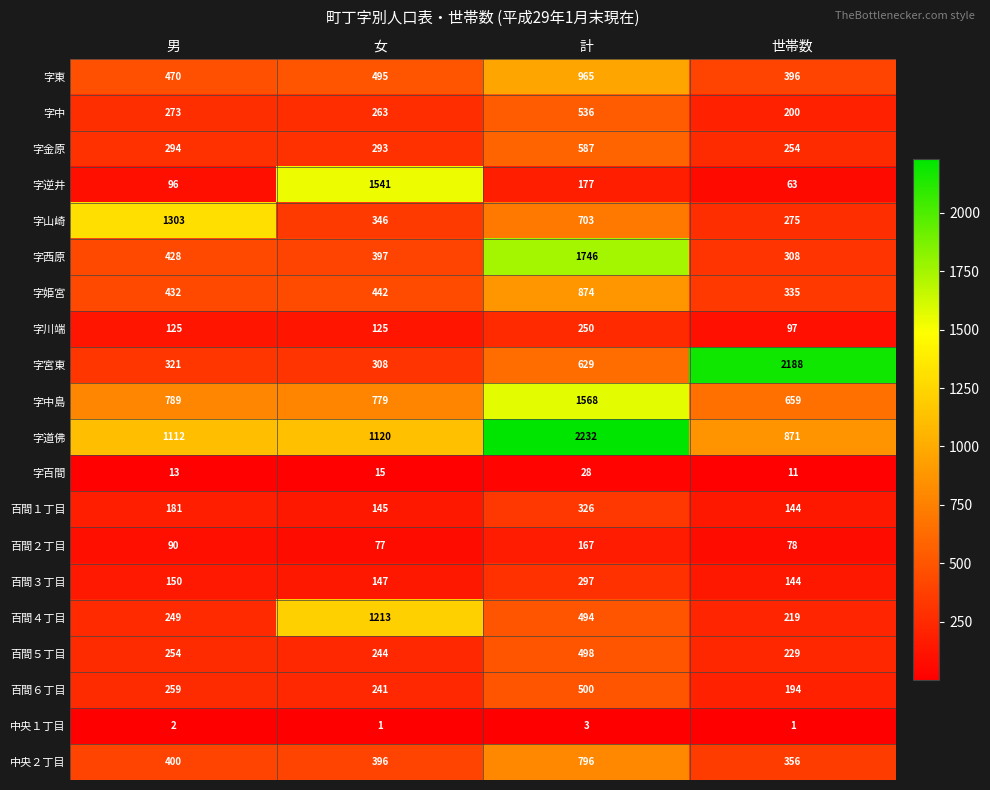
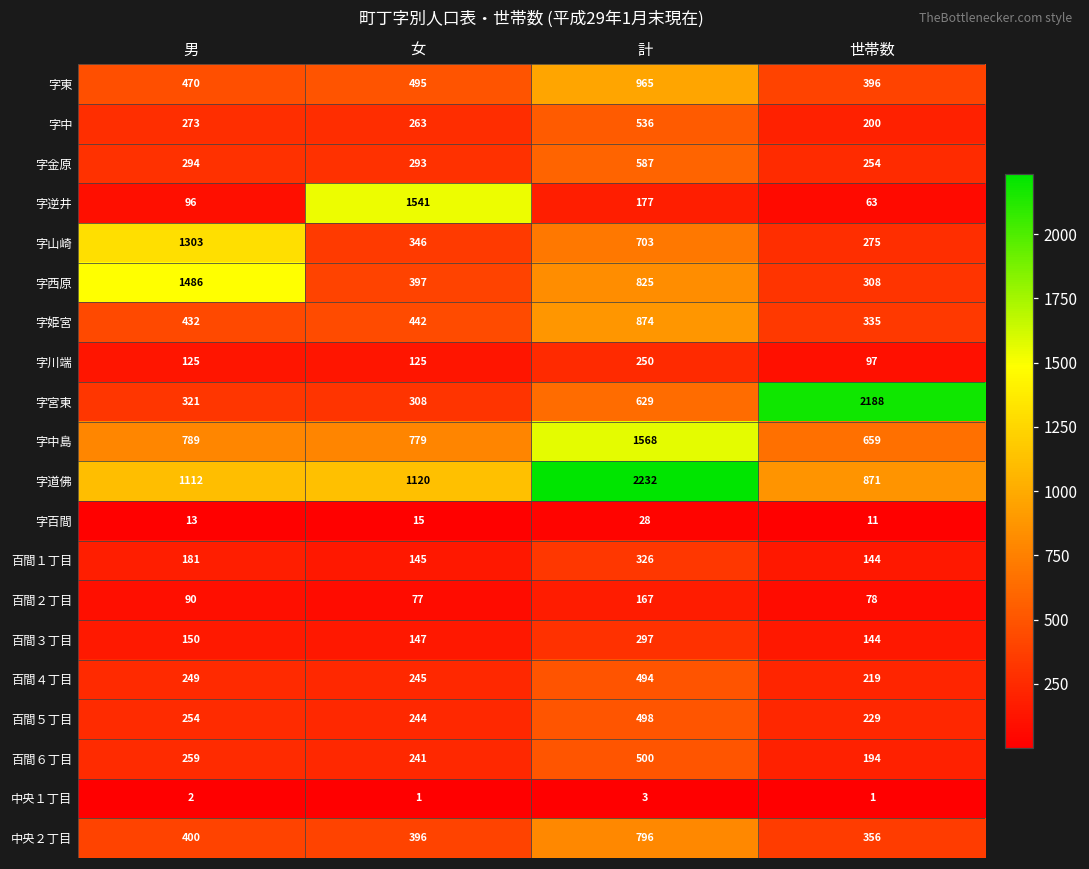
  {
    "字東": {
      "男": 470,
      "女": 495,
      "計": 965,
      "世帯数": 396
    },
    "字中": {
      "男": 273,
      "女": 263,
      "計": 536,
      "世帯数": 200
    },
    "字金原": {
      "男": 294,
      "女": 293,
      "計": 587,
      "世帯数": 254
    },
    "字逆井": {
      "男": 96,
      "女": 1541,
      "計": 177,
      "世帯数": 63
    },
    "字山崎": {
      "男": 1303,
      "女": 346,
      "計": 703,
      "世帯数": 275
    },
    "字西原": {
-     "男": 428,
+     "男": 1486,
      "女": 397,
-     "計": 1746,
+     "計": 825,
      "世帯数": 308
    },
    "字姫宮": {
      "男": 432,
      "女": 442,
      "計": 874,
      "世帯数": 335
    },
    "字川端": {
      "男": 125,
      "女": 125,
      "計": 250,
      "世帯数": 97
    },
    "字宮東": {
      "男": 321,
      "女": 308,
      "計": 629,
      "世帯数": 2188
    },
    "字中島": {
      "男": 789,
      "女": 779,
      "計": 1568,
      "世帯数": 659
    },
    "字道佛": {
      "男": 1112,
      "女": 1120,
      "計": 2232,
      "世帯数": 871
    },
    "字百間": {
      "男": 13,
      "女": 15,
      "計": 28,
      "世帯数": 11
    },
    "百間１丁目": {
      "男": 181,
      "女": 145,
      "計": 326,
      "世帯数": 144
    },
    "百間２丁目": {
      "男": 90,
      "女": 77,
      "計": 167,
      "世帯数": 78
    },
    "百間３丁目": {
      "男": 150,
      "女": 147,
      "計": 297,
      "世帯数": 144
    },
    "百間４丁目": {
      "男": 249,
-     "女": 1213,
+     "女": 245,
      "計": 494,
      "世帯数": 219
    },
    "百間５丁目": {
      "男": 254,
      "女": 244,
      "計": 498,
      "世帯数": 229
    },
    "百間６丁目": {
      "男": 259,
      "女": 241,
      "計": 500,
      "世帯数": 194
    },
    "中央１丁目": {
      "男": 2,
      "女": 1,
      "計": 3,
      "世帯数": 1
    },
    "中央２丁目": {
      "男": 400,
      "女": 396,
      "計": 796,
      "世帯数": 356
    }
  }
